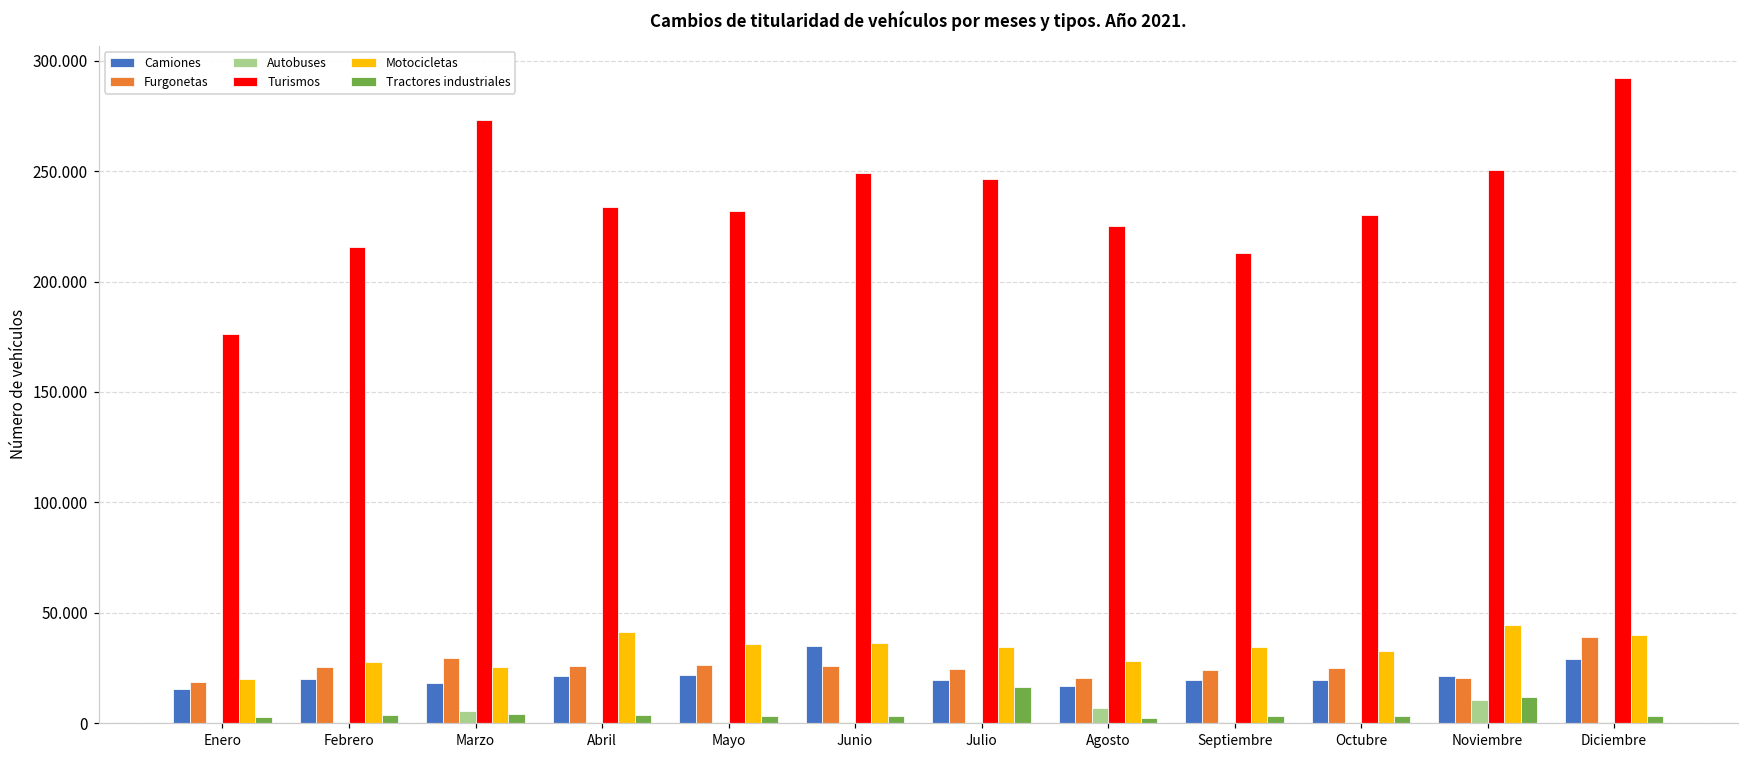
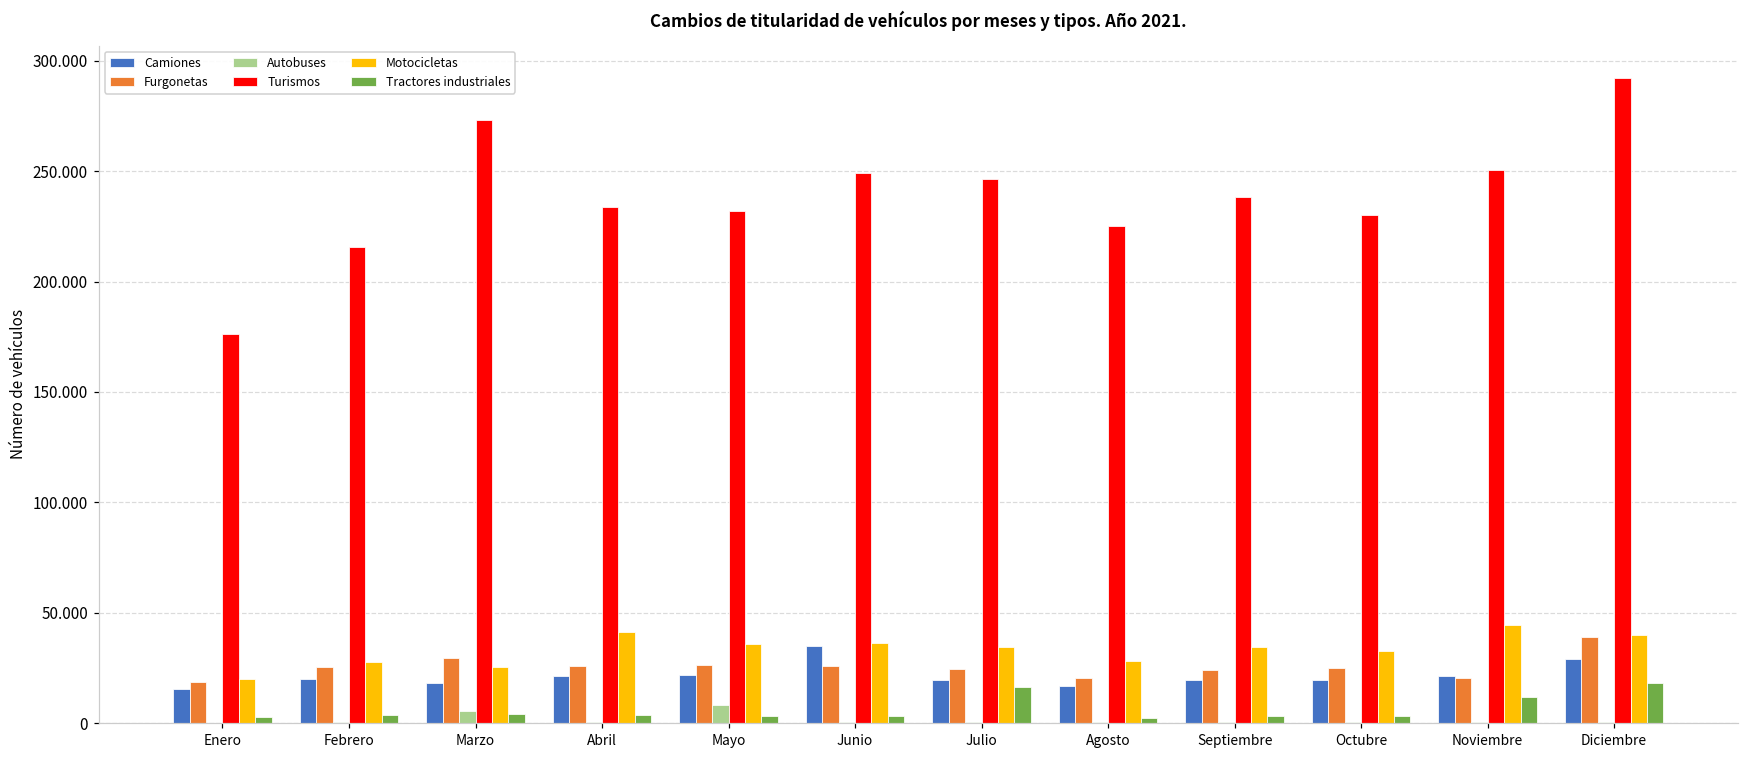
  {
    "Camiones": {
      "Enero": 15,
      "Febrero": 20,
      "Marzo": 18,
      "Abril": 21,
      "Mayo": 22,
      "Junio": 35,
      "Julio": 20,
      "Agosto": 17,
      "Septiembre": 20,
      "Octubre": 20,
      "Noviembre": 21,
      "Diciembre": 29
    },
    "Furgonetas": {
      "Enero": 19,
      "Febrero": 25,
      "Marzo": 30,
      "Abril": 26,
      "Mayo": 26,
      "Junio": 26,
      "Julio": 25,
      "Agosto": 20,
      "Septiembre": 24,
      "Octubre": 25,
      "Noviembre": 21,
      "Diciembre": 39
    },
    "Autobuses": {
      "Marzo": 5,
-     "Mayo": 0,
-     "Agosto": 7,
-     "Noviembre": 10
+     "Mayo": 8,
+     "Agosto": 0,
+     "Noviembre": 0
    },
    "Turismos": {
      "Enero": 176,
      "Febrero": 215,
      "Marzo": 273,
      "Abril": 234,
      "Mayo": 232,
      "Junio": 249,
      "Julio": 246,
      "Agosto": 225,
-     "Septiembre": 213,
+     "Septiembre": 238,
      "Octubre": 230,
      "Noviembre": 251,
      "Diciembre": 292
    },
    "Motocicletas": {
      "Enero": 20,
      "Febrero": 27,
      "Marzo": 25,
      "Abril": 41,
      "Mayo": 36,
      "Junio": 36,
      "Julio": 35,
      "Agosto": 28,
      "Septiembre": 34,
      "Octubre": 33,
      "Noviembre": 44,
      "Diciembre": 40
    },
    "Tractores industriales": {
      "Enero": 3,
      "Febrero": 4,
      "Marzo": 4,
      "Abril": 3,
      "Mayo": 3,
      "Junio": 3,
      "Julio": 16,
      "Agosto": 2,
      "Septiembre": 3,
      "Octubre": 3,
      "Noviembre": 12,
-     "Diciembre": 3
+     "Diciembre": 18
    }
  }
